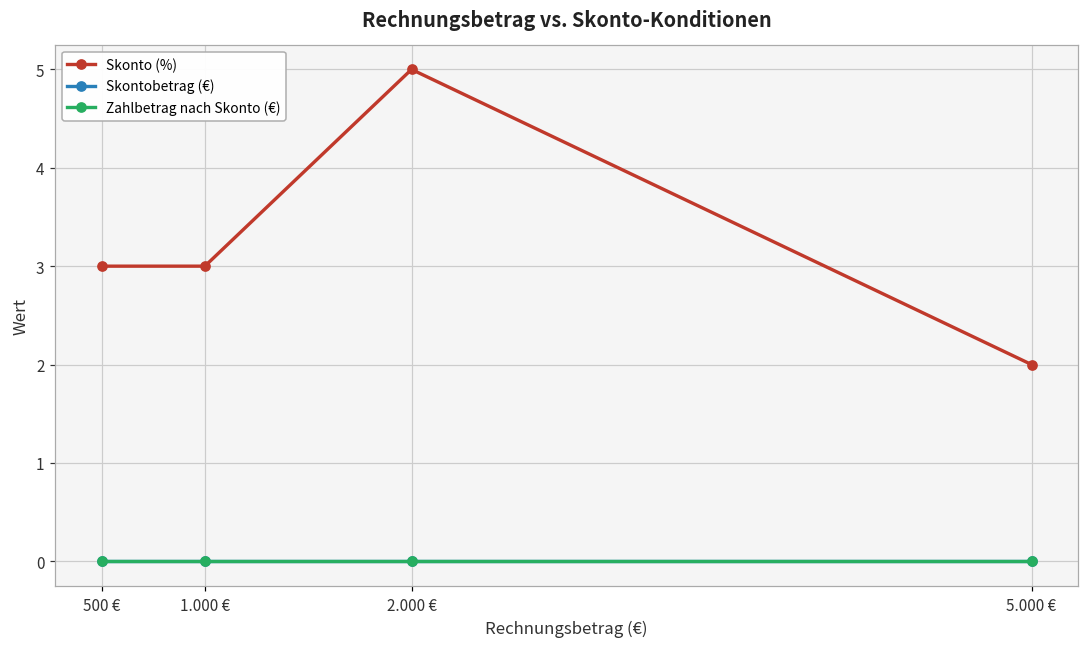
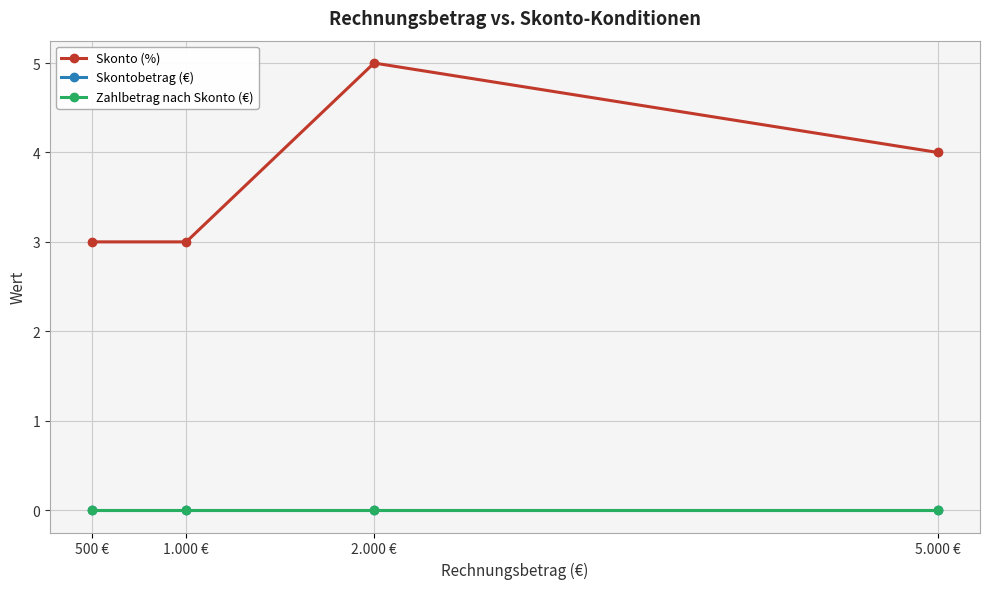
  {
    "Skonto (%)": {
      "500 €": 3,
      "1.000 €": 3,
      "2.000 €": 5,
-     "5.000 €": 2
+     "5.000 €": 4
    },
    "Zahlbetrag nach Skonto (€)": {
      "500 €": 0,
      "1.000 €": 0,
      "2.000 €": 0,
      "5.000 €": 0
    }
  }
